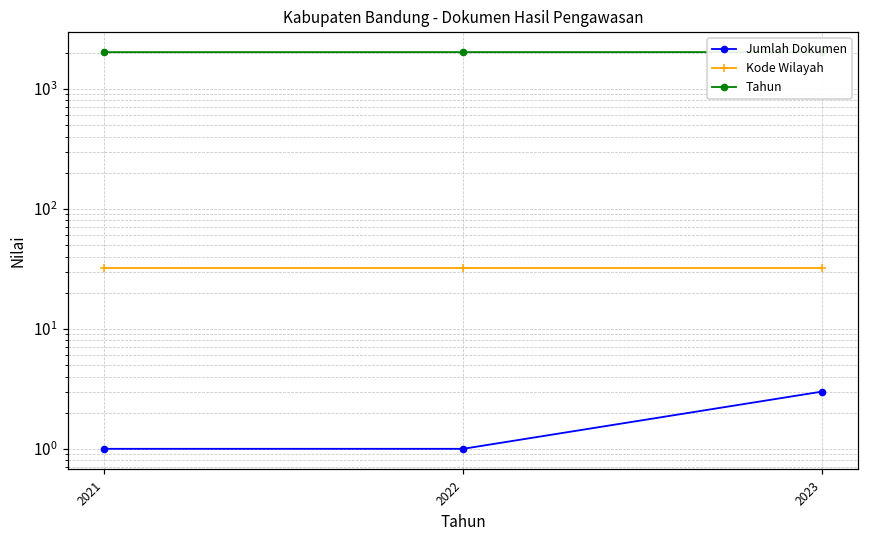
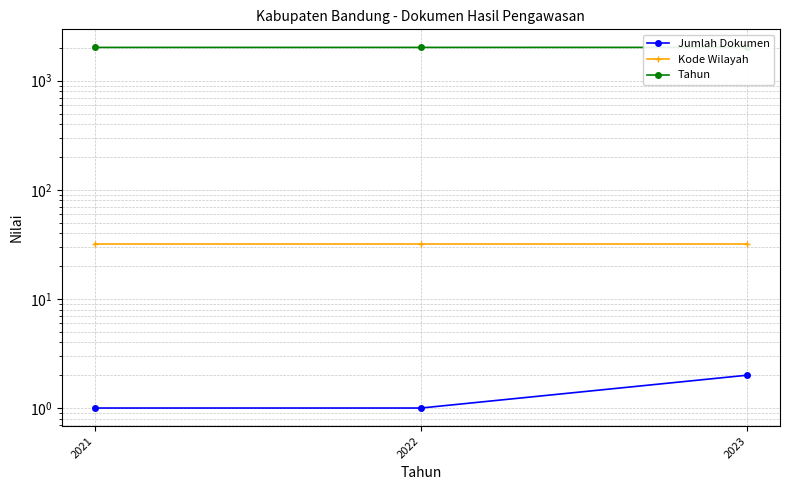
  {
    "Jumlah Dokumen": {
      "2021": 1,
      "2022": 1,
-     "2023": 3
+     "2023": 2
    },
    "Kode Wilayah": {
      "2021": 32,
      "2022": 32,
      "2023": 32
    },
    "Tahun": {
      "2021": 2000,
      "2022": 2000
    }
  }
